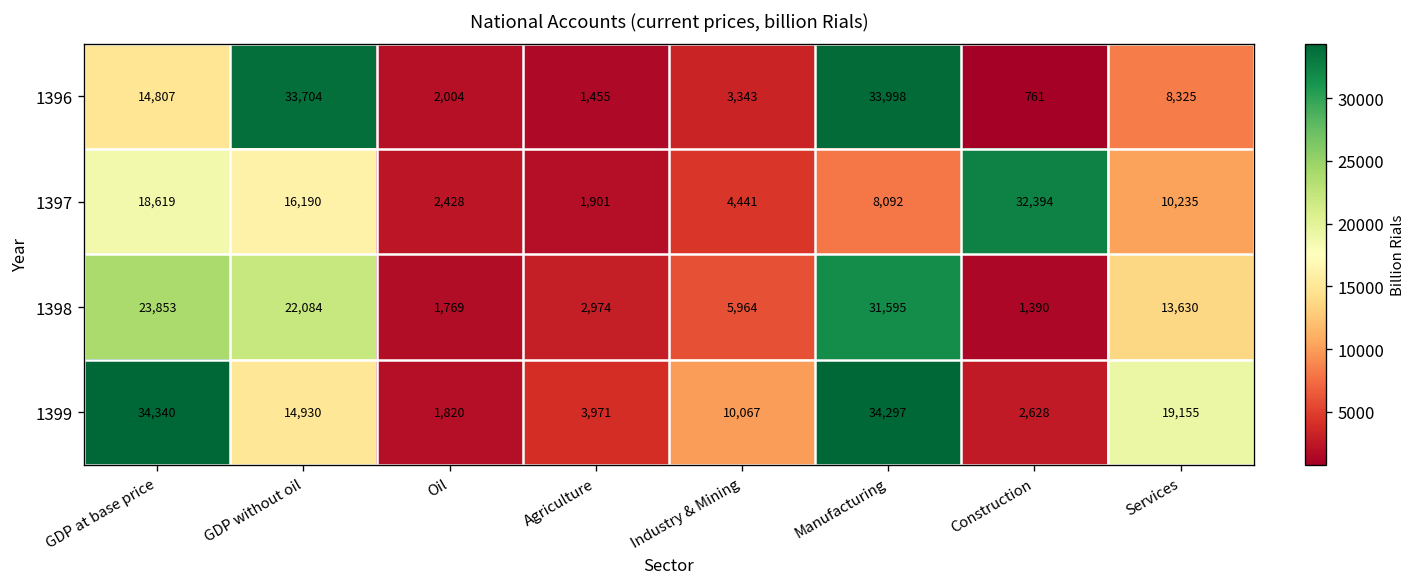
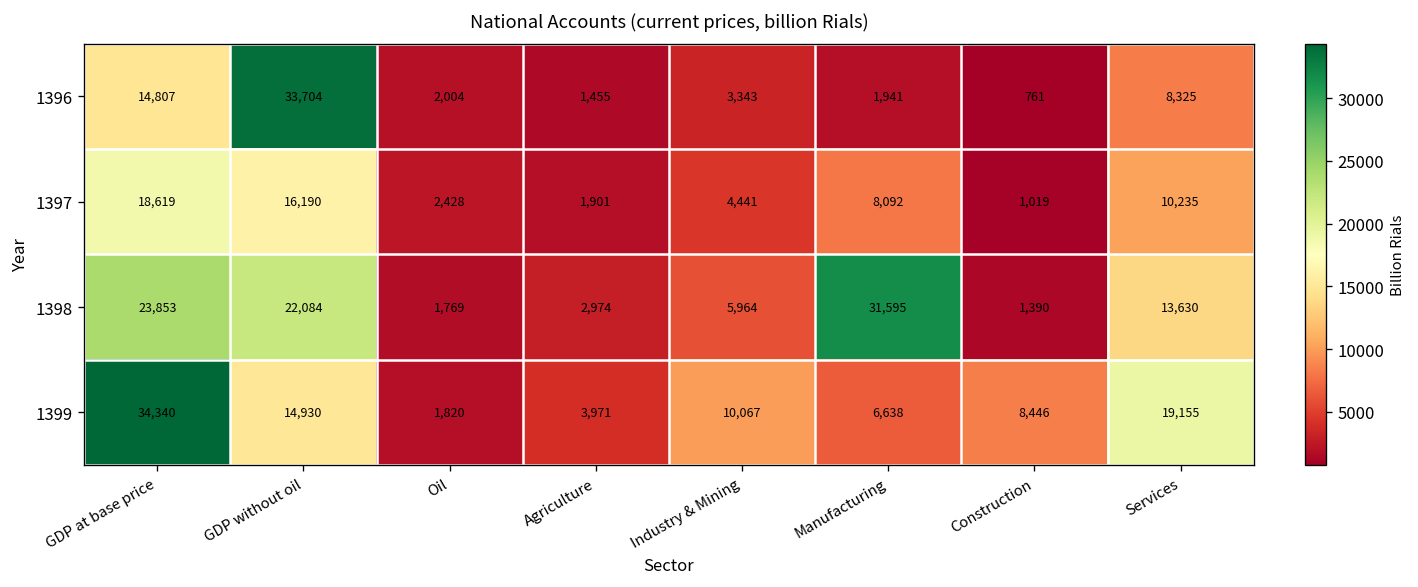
  {
    "1396": {
      "GDP at base price": "14,807",
      "GDP without oil": "33,704",
      "Oil": "2,004",
      "Agriculture": "1,455",
      "Industry & Mining": "3,343",
-     "Manufacturing": "33,998",
+     "Manufacturing": "1,941",
      "Construction": "761",
      "Services": "8,325"
    },
    "1397": {
      "GDP at base price": "18,619",
      "GDP without oil": "16,190",
      "Oil": "2,428",
      "Agriculture": "1,901",
      "Industry & Mining": "4,441",
      "Manufacturing": "8,092",
-     "Construction": "32,394",
+     "Construction": "1,019",
      "Services": "10,235"
    },
    "1398": {
      "GDP at base price": "23,853",
      "GDP without oil": "22,084",
      "Oil": "1,769",
      "Agriculture": "2,974",
      "Industry & Mining": "5,964",
      "Manufacturing": "31,595",
      "Construction": "1,390",
      "Services": "13,630"
    },
    "1399": {
      "GDP at base price": "34,340",
      "GDP without oil": "14,930",
      "Oil": "1,820",
      "Agriculture": "3,971",
      "Industry & Mining": "10,067",
-     "Manufacturing": "34,297",
-     "Construction": "2,628",
+     "Manufacturing": "6,638",
+     "Construction": "8,446",
      "Services": "19,155"
    }
  }
